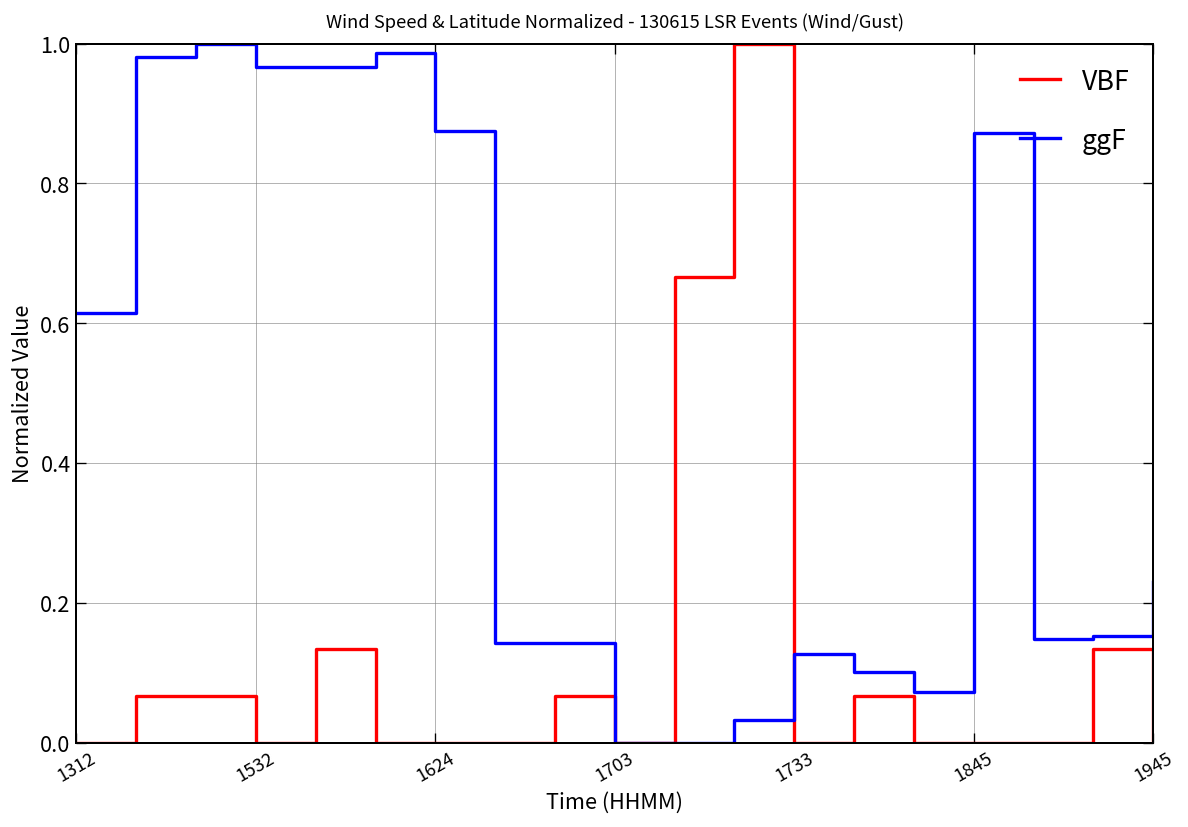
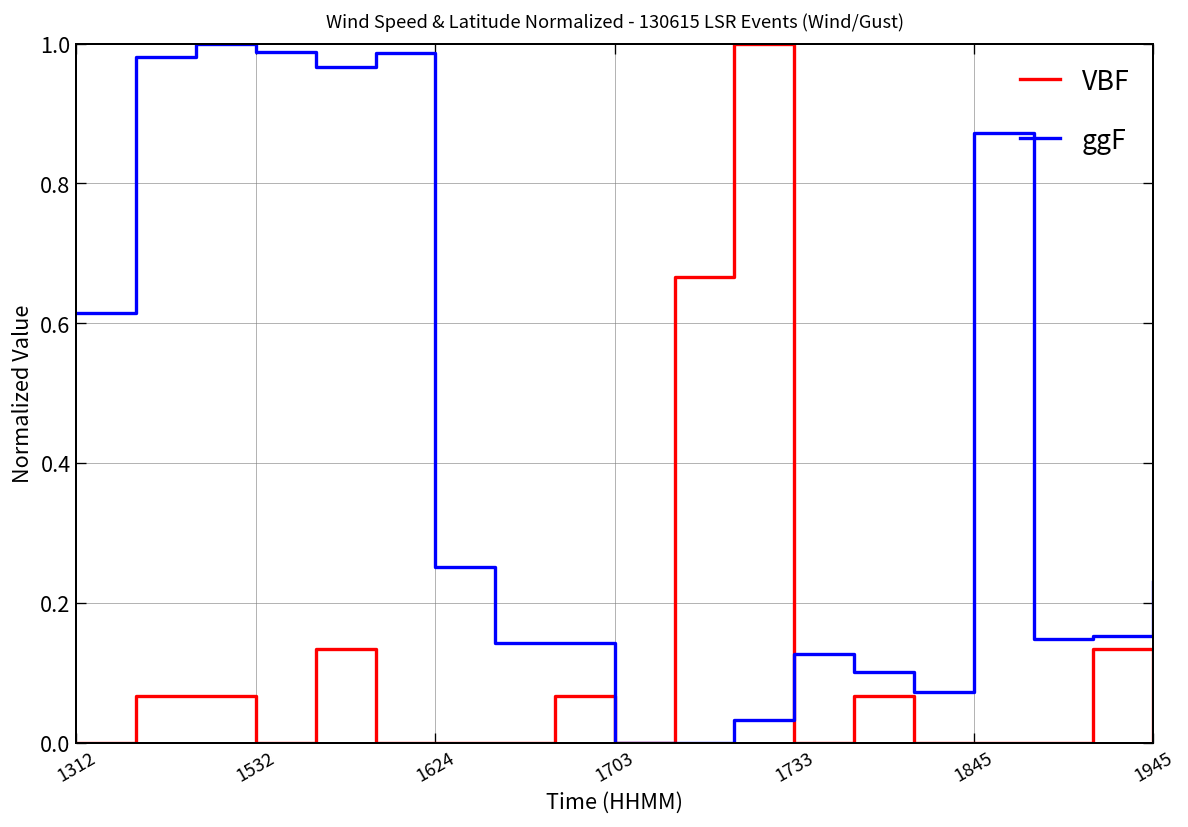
  {
    "VBF": {
      "1312": 0.00,
      "1532": 0.00,
      "1624": 0.00,
      "1733": 0.00,
      "1845": 0.00,
      "1945": 0.00
    },
    "ggF": {
      "1312": 0.62,
-     "1532": 0.97,
-     "1624": 0.87,
+     "1532": 0.99,
+     "1624": 0.25,
      "1733": 0.13,
      "1845": 0.87,
      "1945": 0.23
    }
  }
